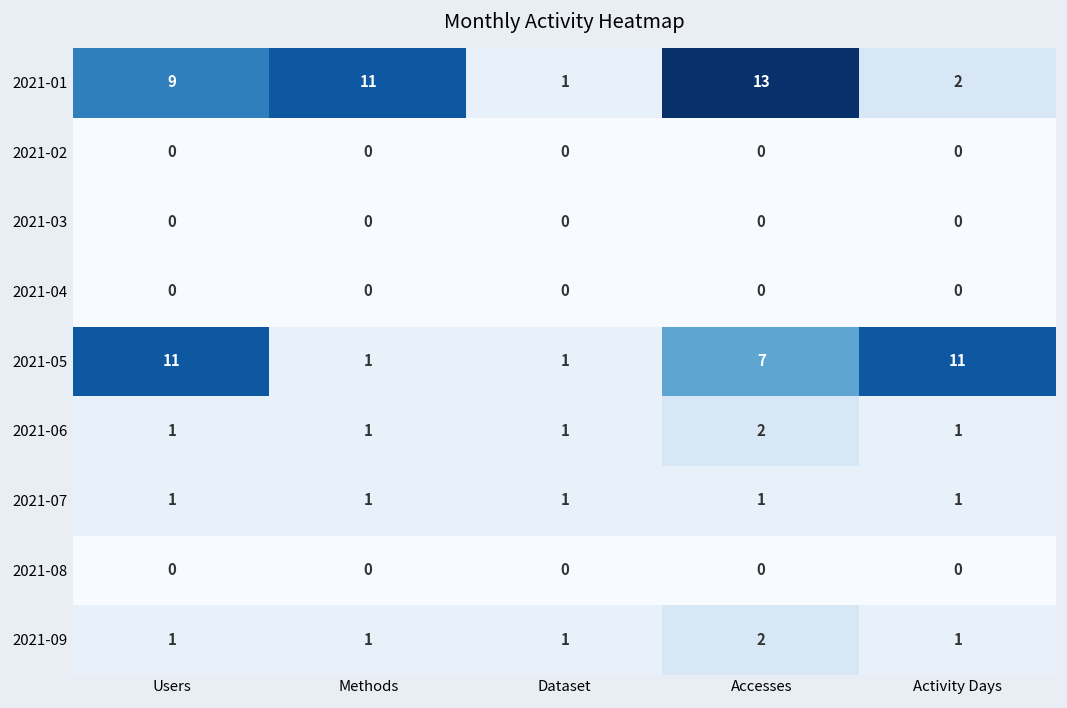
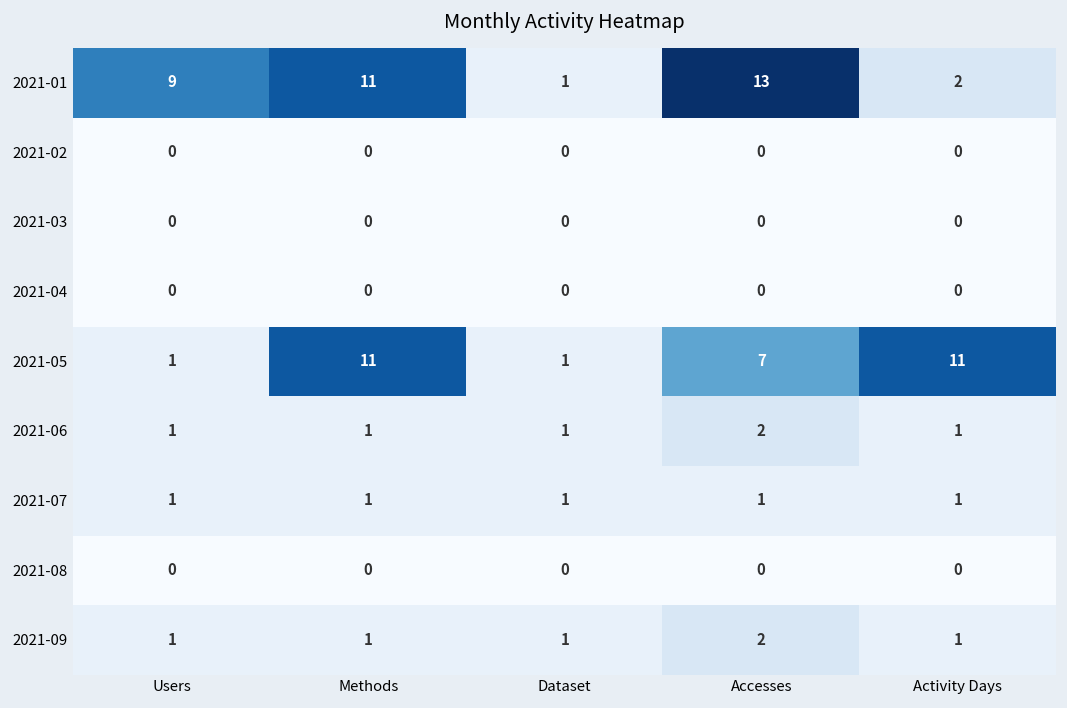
  {
    "2021-01": {
      "Users": 9,
      "Methods": 11,
      "Dataset": 1,
      "Accesses": 13,
      "Activity Days": 2
    },
    "2021-02": {
      "Users": 0,
      "Methods": 0,
      "Dataset": 0,
      "Accesses": 0,
      "Activity Days": 0
    },
    "2021-03": {
      "Users": 0,
      "Methods": 0,
      "Dataset": 0,
      "Accesses": 0,
      "Activity Days": 0
    },
    "2021-04": {
      "Users": 0,
      "Methods": 0,
      "Dataset": 0,
      "Accesses": 0,
      "Activity Days": 0
    },
    "2021-05": {
-     "Users": 11,
-     "Methods": 1,
+     "Users": 1,
+     "Methods": 11,
      "Dataset": 1,
      "Accesses": 7,
      "Activity Days": 11
    },
    "2021-06": {
      "Users": 1,
      "Methods": 1,
      "Dataset": 1,
      "Accesses": 2,
      "Activity Days": 1
    },
    "2021-07": {
      "Users": 1,
      "Methods": 1,
      "Dataset": 1,
      "Accesses": 1,
      "Activity Days": 1
    },
    "2021-08": {
      "Users": 0,
      "Methods": 0,
      "Dataset": 0,
      "Accesses": 0,
      "Activity Days": 0
    },
    "2021-09": {
      "Users": 1,
      "Methods": 1,
      "Dataset": 1,
      "Accesses": 2,
      "Activity Days": 1
    }
  }
